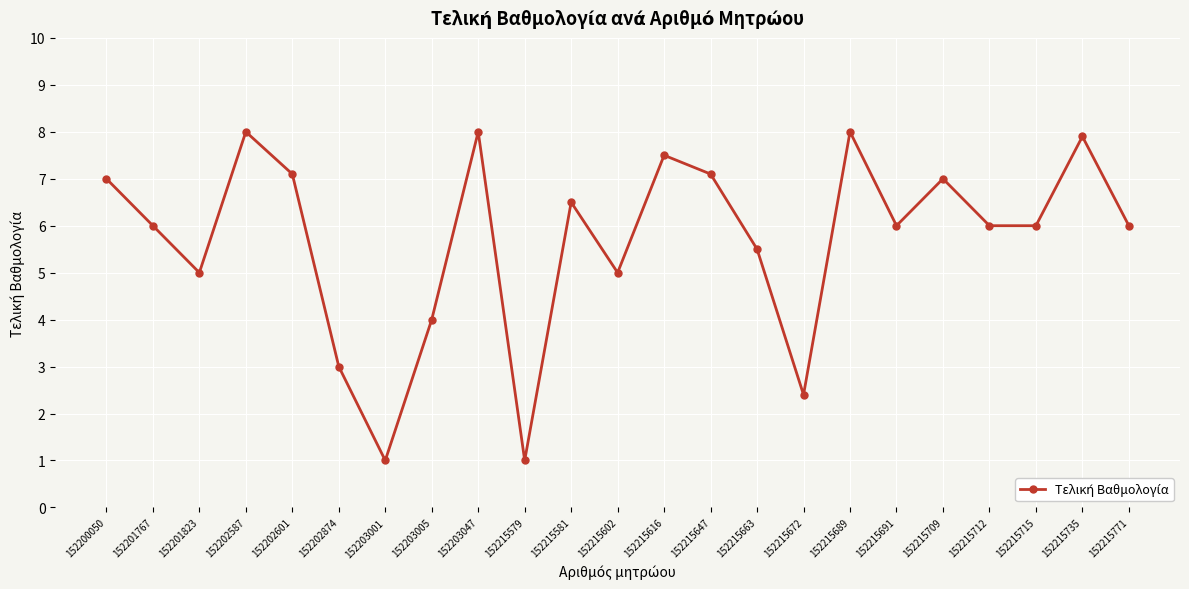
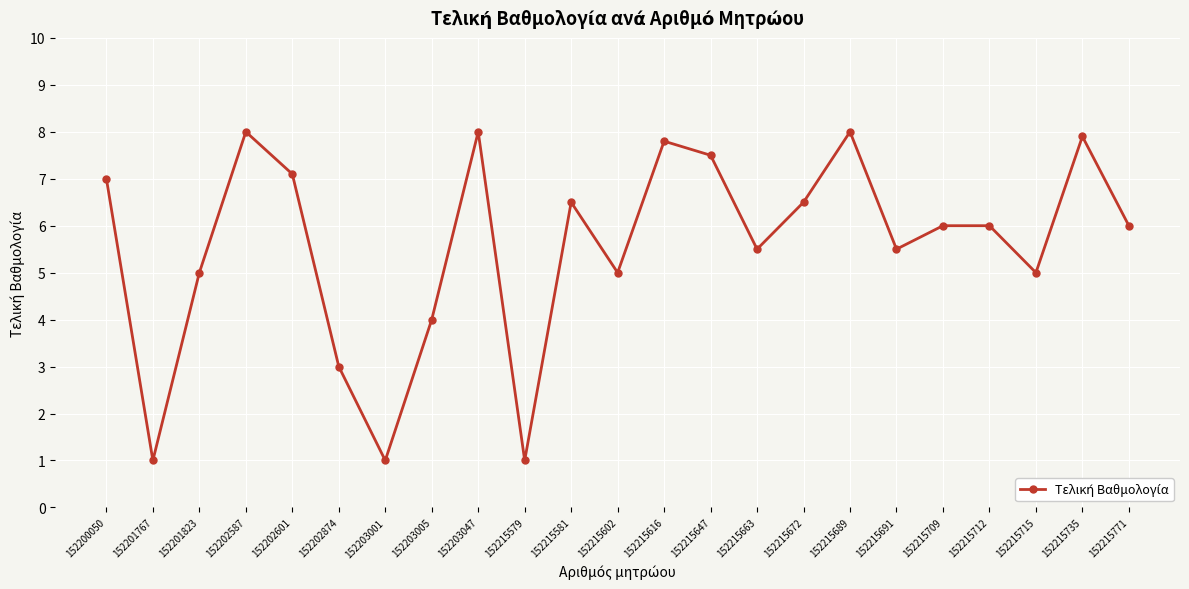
  {
    "152200050": 7.0,
-   "152201767": 6,
+   "152201767": 1,
    "152201823": 5.0,
    "152202587": 8.0,
    "152202601": 7.1,
    "152202874": 3.0,
    "152203001": 1.0,
    "152203005": 4.0,
    "152203047": 8.0,
    "152215579": 1.0,
    "152215581": 6.5,
    "152215602": 5.0,
-   "152215616": 7.5,
-   "152215647": 7.1,
+   "152215616": 7.8,
+   "152215647": 7.5,
    "152215663": 5.5,
-   "152215672": 2.4,
+   "152215672": 6.5,
    "152215689": 8.0,
-   "152215691": 6.0,
-   "152215709": 7,
+   "152215691": 5.5,
+   "152215709": 6,
    "152215712": 6.0,
-   "152215715": 6,
+   "152215715": 5,
    "152215735": 7.9,
    "152215771": 6.0
  }
